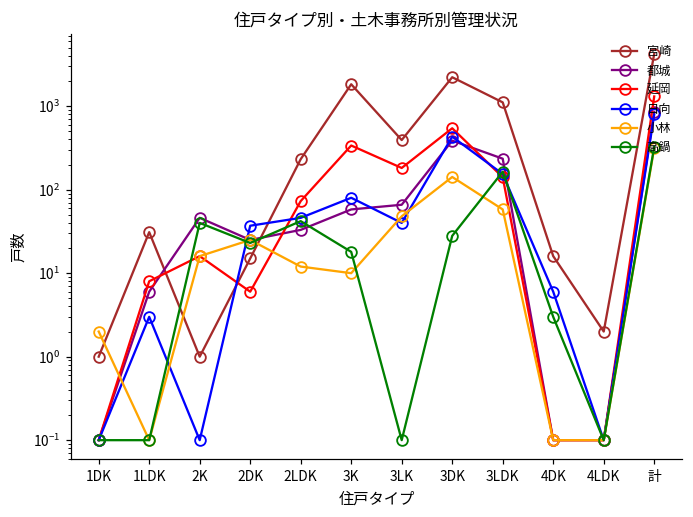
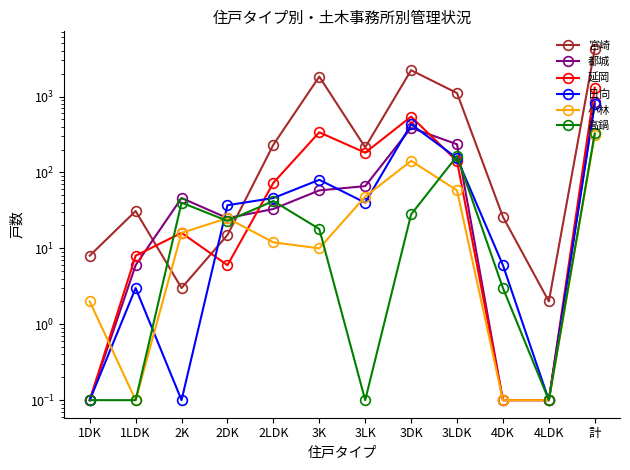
  {
    "宮崎": {
-     "1DK": 1,
+     "1DK": 8,
      "1LDK": 31,
-     "2K": 1,
+     "2K": 3,
      "2DK": 15,
      "2LDK": 230,
      "3K": 1800,
-     "3LK": 400,
+     "3LK": 210,
      "3DK": 2200,
      "3LDK": 1100,
-     "4DK": 16,
+     "4DK": 26,
      "4LDK": 2,
      "計": 4000
    },
    "都城": {
      "1LDK": 6,
      "2K": 50,
      "2LDK": 30,
      "3K": 60,
      "3LK": 70,
      "3DK": 400,
      "3LDK": 240
    },
    "延岡": {
      "1LDK": 8,
      "2DK": 6,
      "2LDK": 70,
      "3K": 300,
      "3LK": 180,
      "3DK": 500,
      "3LDK": 140,
      "計": 1300
    },
    "日向": {
      "1LDK": 3,
      "2K": 0.10,
      "2DK": 40,
      "2LDK": 50,
      "3K": 80,
      "3LK": 40,
      "3DK": 400,
      "4DK": 6
    },
    "小林": {
      "1DK": 2,
      "2LDK": 12,
      "3K": 10,
      "3LK": 50,
      "3DK": 140,
      "3LDK": 60
    },
    "高鍋": {
      "2K": 40,
      "2DK": 23,
      "2LDK": 40,
      "3K": 18,
      "3LK": 0.10,
      "3DK": 28,
      "4DK": 3
    }
  }
